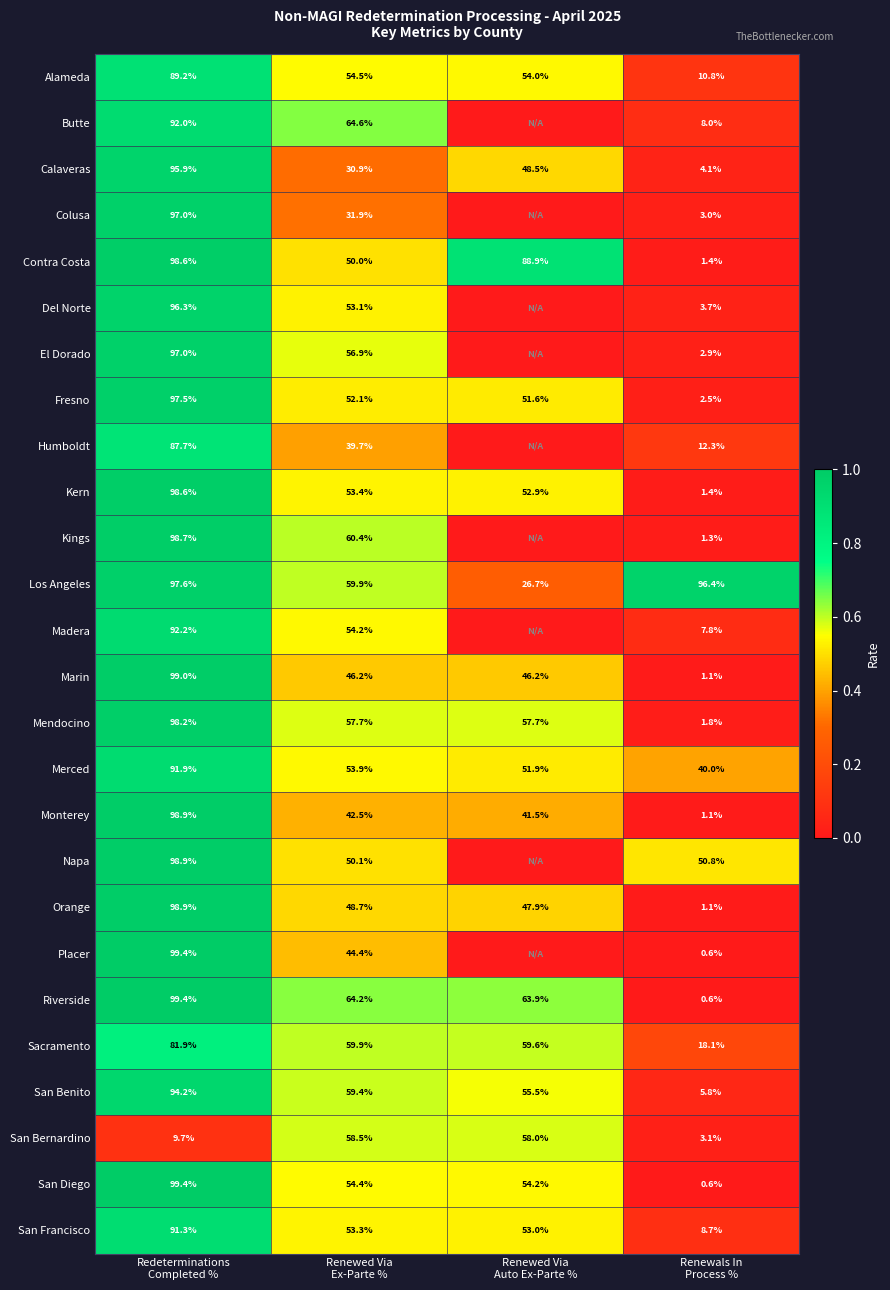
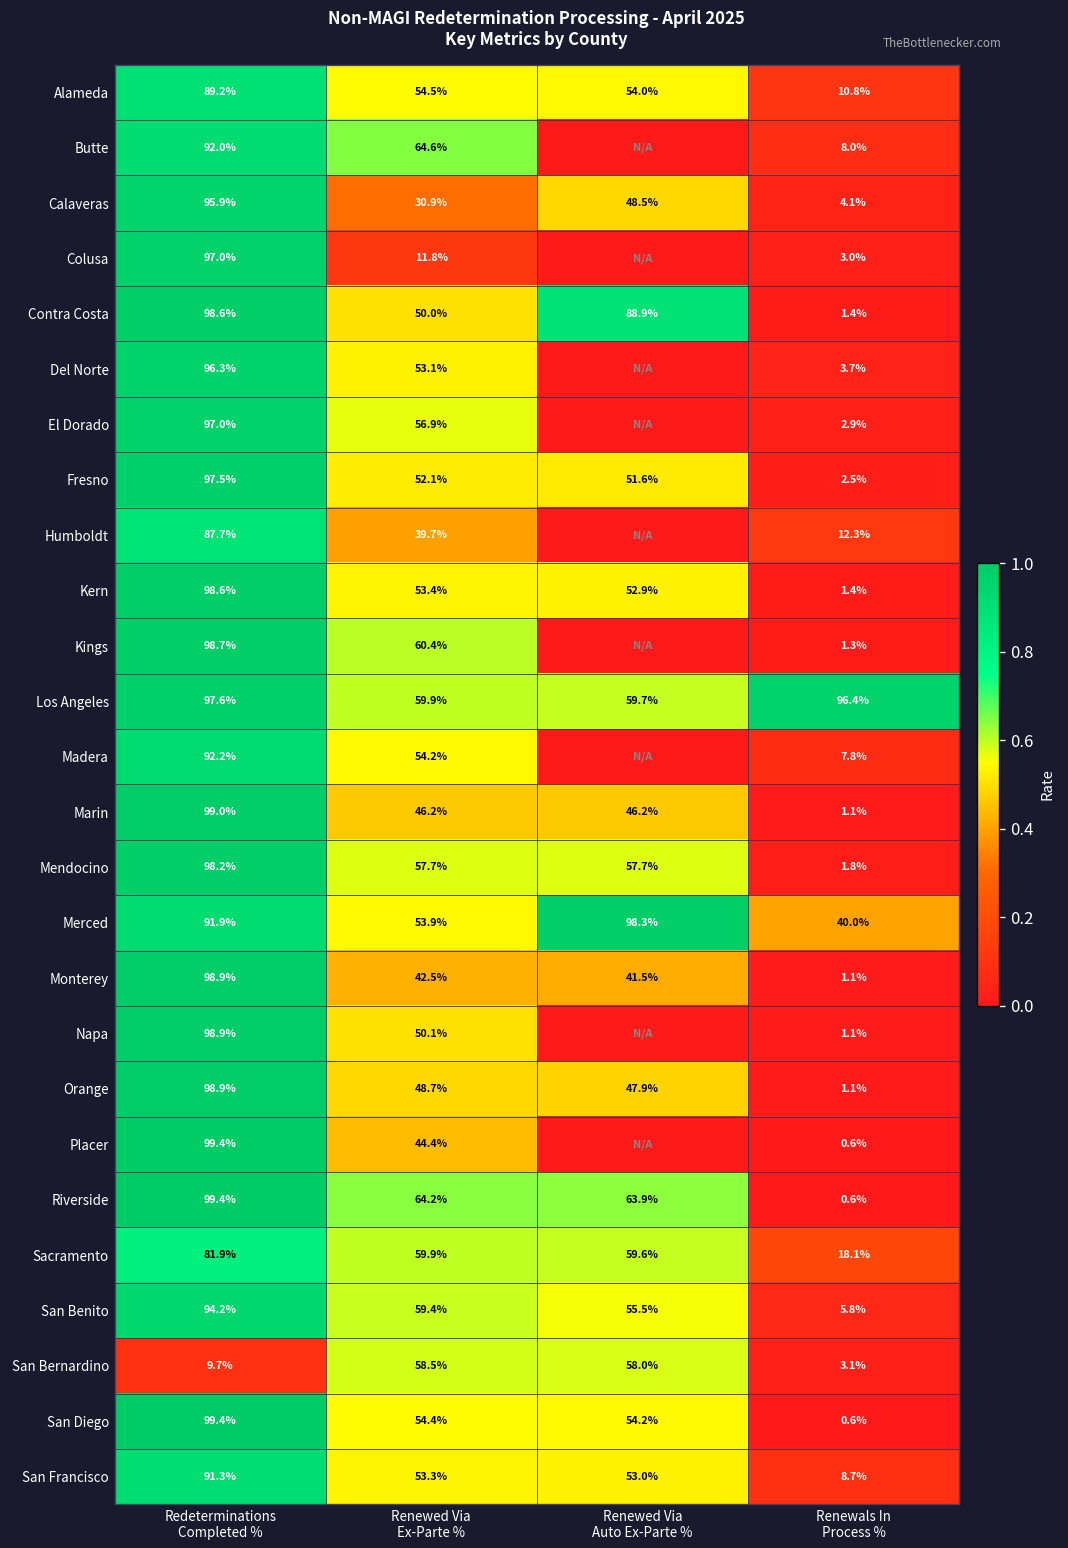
  {
    "Alameda": {
      "Redeterminations Completed %": "89.2%",
      "Renewed Via Ex-Parte %": "54.5%",
      "Renewed Via Auto Ex-Parte %": "54.0%",
      "Renewals In Process %": "10.8%"
    },
    "Butte": {
      "Redeterminations Completed %": "92.0%",
      "Renewed Via Ex-Parte %": "64.6%",
      "Renewals In Process %": "8.0%"
    },
    "Calaveras": {
      "Redeterminations Completed %": "95.9%",
      "Renewed Via Ex-Parte %": "30.9%",
      "Renewed Via Auto Ex-Parte %": "48.5%",
      "Renewals In Process %": "4.1%"
    },
    "Colusa": {
      "Redeterminations Completed %": "97.0%",
-     "Renewed Via Ex-Parte %": "31.9%",
+     "Renewed Via Ex-Parte %": "11.8%",
      "Renewals In Process %": "3.0%"
    },
    "Contra Costa": {
      "Redeterminations Completed %": "98.6%",
      "Renewed Via Ex-Parte %": "50.0%",
      "Renewed Via Auto Ex-Parte %": "88.9%",
      "Renewals In Process %": "1.4%"
    },
    "Del Norte": {
      "Redeterminations Completed %": "96.3%",
      "Renewed Via Ex-Parte %": "53.1%",
      "Renewals In Process %": "3.7%"
    },
    "El Dorado": {
      "Redeterminations Completed %": "97.0%",
      "Renewed Via Ex-Parte %": "56.9%",
      "Renewals In Process %": "2.9%"
    },
    "Fresno": {
      "Redeterminations Completed %": "97.5%",
      "Renewed Via Ex-Parte %": "52.1%",
      "Renewed Via Auto Ex-Parte %": "51.6%",
      "Renewals In Process %": "2.5%"
    },
    "Humboldt": {
      "Redeterminations Completed %": "87.7%",
      "Renewed Via Ex-Parte %": "39.7%",
      "Renewals In Process %": "12.3%"
    },
    "Kern": {
      "Redeterminations Completed %": "98.6%",
      "Renewed Via Ex-Parte %": "53.4%",
      "Renewed Via Auto Ex-Parte %": "52.9%",
      "Renewals In Process %": "1.4%"
    },
    "Kings": {
      "Redeterminations Completed %": "98.7%",
      "Renewed Via Ex-Parte %": "60.4%",
      "Renewals In Process %": "1.3%"
    },
    "Los Angeles": {
      "Redeterminations Completed %": "97.6%",
      "Renewed Via Ex-Parte %": "59.9%",
-     "Renewed Via Auto Ex-Parte %": "26.7%",
+     "Renewed Via Auto Ex-Parte %": "59.7%",
      "Renewals In Process %": "96.4%"
    },
    "Madera": {
      "Redeterminations Completed %": "92.2%",
      "Renewed Via Ex-Parte %": "54.2%",
      "Renewals In Process %": "7.8%"
    },
    "Marin": {
      "Redeterminations Completed %": "99.0%",
      "Renewed Via Ex-Parte %": "46.2%",
      "Renewed Via Auto Ex-Parte %": "46.2%",
      "Renewals In Process %": "1.1%"
    },
    "Mendocino": {
      "Redeterminations Completed %": "98.2%",
      "Renewed Via Ex-Parte %": "57.7%",
      "Renewed Via Auto Ex-Parte %": "57.7%",
      "Renewals In Process %": "1.8%"
    },
    "Merced": {
      "Redeterminations Completed %": "91.9%",
      "Renewed Via Ex-Parte %": "53.9%",
-     "Renewed Via Auto Ex-Parte %": "51.9%",
+     "Renewed Via Auto Ex-Parte %": "98.3%",
      "Renewals In Process %": "40.0%"
    },
    "Monterey": {
      "Redeterminations Completed %": "98.9%",
      "Renewed Via Ex-Parte %": "42.5%",
      "Renewed Via Auto Ex-Parte %": "41.5%",
      "Renewals In Process %": "1.1%"
    },
    "Napa": {
      "Redeterminations Completed %": "98.9%",
      "Renewed Via Ex-Parte %": "50.1%",
-     "Renewals In Process %": "50.8%"
+     "Renewals In Process %": "1.1%"
    },
    "Orange": {
      "Redeterminations Completed %": "98.9%",
      "Renewed Via Ex-Parte %": "48.7%",
      "Renewed Via Auto Ex-Parte %": "47.9%",
      "Renewals In Process %": "1.1%"
    },
    "Placer": {
      "Redeterminations Completed %": "99.4%",
      "Renewed Via Ex-Parte %": "44.4%",
      "Renewals In Process %": "0.6%"
    },
    "Riverside": {
      "Redeterminations Completed %": "99.4%",
      "Renewed Via Ex-Parte %": "64.2%",
      "Renewed Via Auto Ex-Parte %": "63.9%",
      "Renewals In Process %": "0.6%"
    },
    "Sacramento": {
      "Redeterminations Completed %": "81.9%",
      "Renewed Via Ex-Parte %": "59.9%",
      "Renewed Via Auto Ex-Parte %": "59.6%",
      "Renewals In Process %": "18.1%"
    },
    "San Benito": {
      "Redeterminations Completed %": "94.2%",
      "Renewed Via Ex-Parte %": "59.4%",
      "Renewed Via Auto Ex-Parte %": "55.5%",
      "Renewals In Process %": "5.8%"
    },
    "San Bernardino": {
      "Redeterminations Completed %": "9.7%",
      "Renewed Via Ex-Parte %": "58.5%",
      "Renewed Via Auto Ex-Parte %": "58.0%",
      "Renewals In Process %": "3.1%"
    },
    "San Diego": {
      "Redeterminations Completed %": "99.4%",
      "Renewed Via Ex-Parte %": "54.4%",
      "Renewed Via Auto Ex-Parte %": "54.2%",
      "Renewals In Process %": "0.6%"
    },
    "San Francisco": {
      "Redeterminations Completed %": "91.3%",
      "Renewed Via Ex-Parte %": "53.3%",
      "Renewed Via Auto Ex-Parte %": "53.0%",
      "Renewals In Process %": "8.7%"
    }
  }
